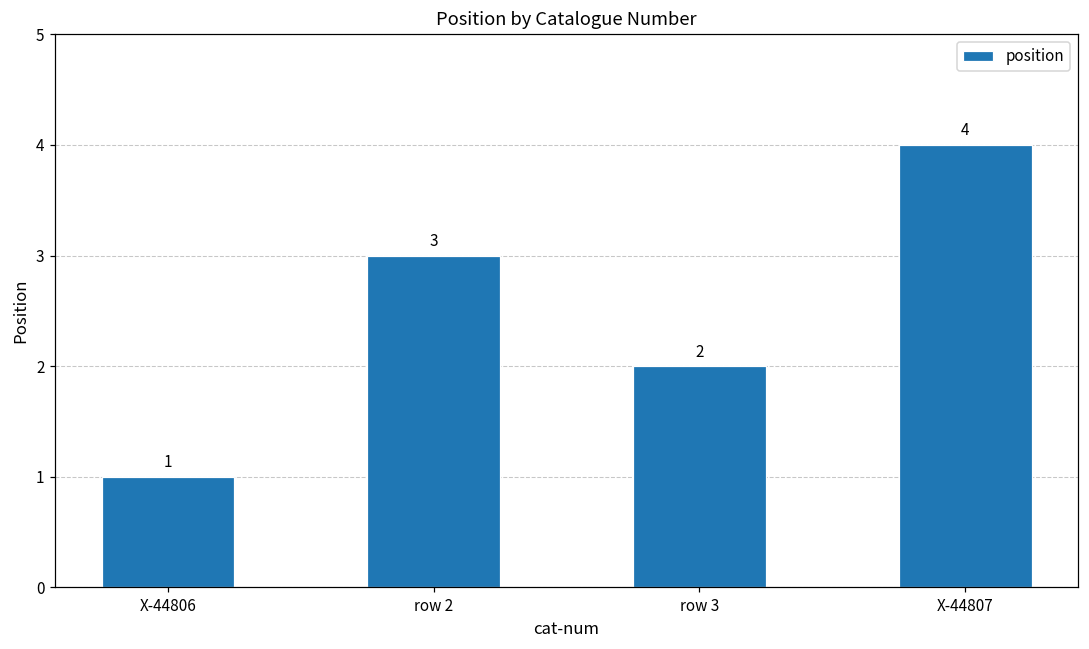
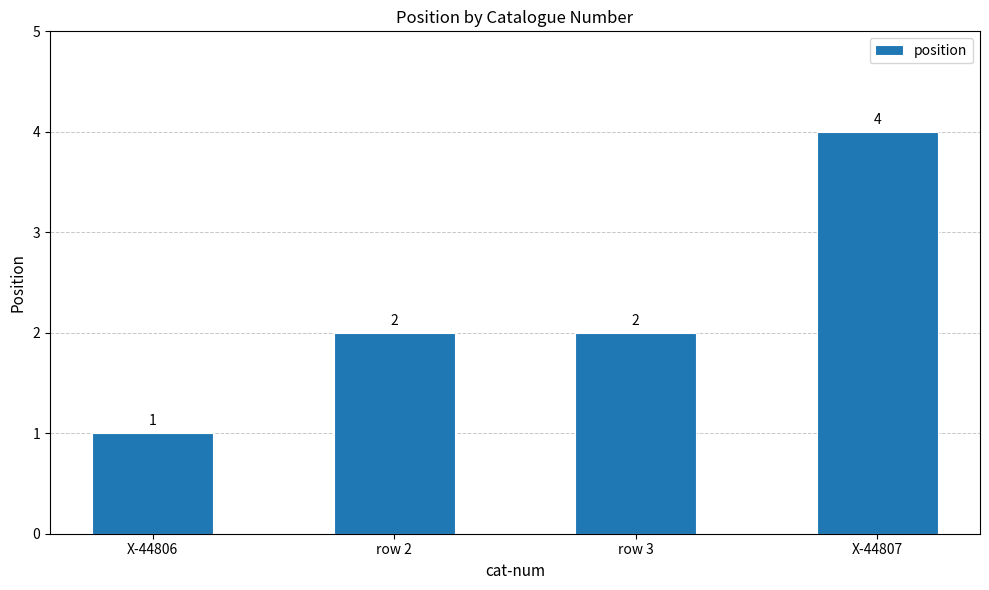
  {
    "X-44806": 1,
-   "row 2": 3,
+   "row 2": 2,
    "row 3": 2,
    "X-44807": 4
  }
